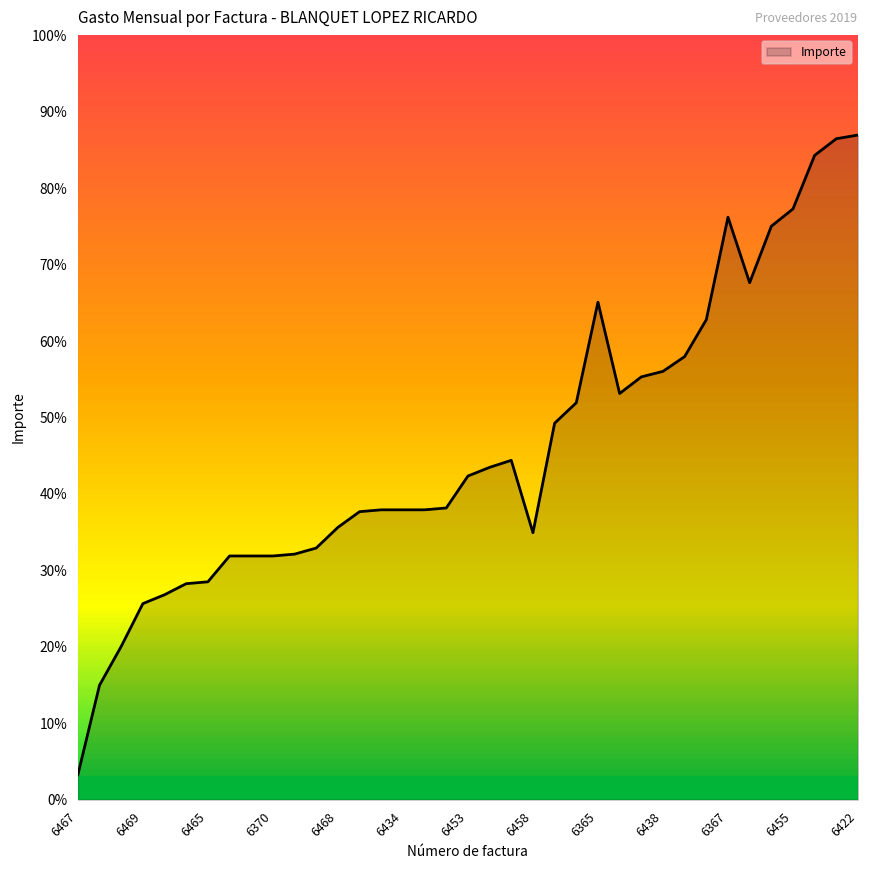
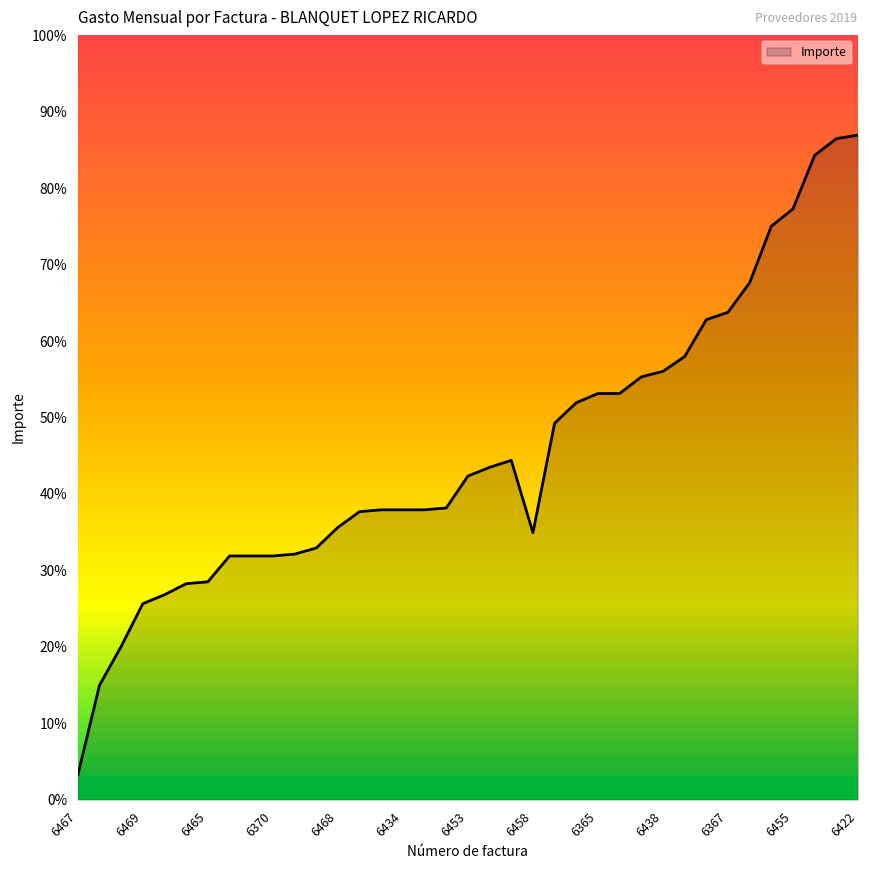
  {
    "6467": "3%",
    "6469": "26%",
    "6465": "29%",
    "6370": "32%",
    "6468": "36%",
    "6434": "38%",
    "6453": "42%",
    "6458": "35%",
-   "6365": "65%",
+   "6365": "53%",
    "6438": "56%",
-   "6367": "76%",
+   "6367": "64%",
    "6455": "77%",
    "6422": "87%"
  }
